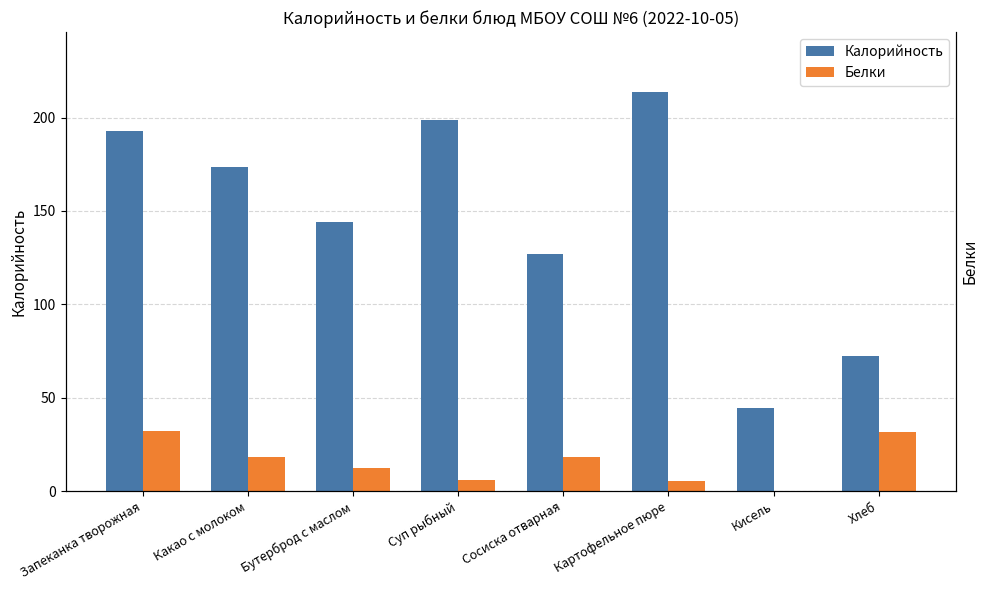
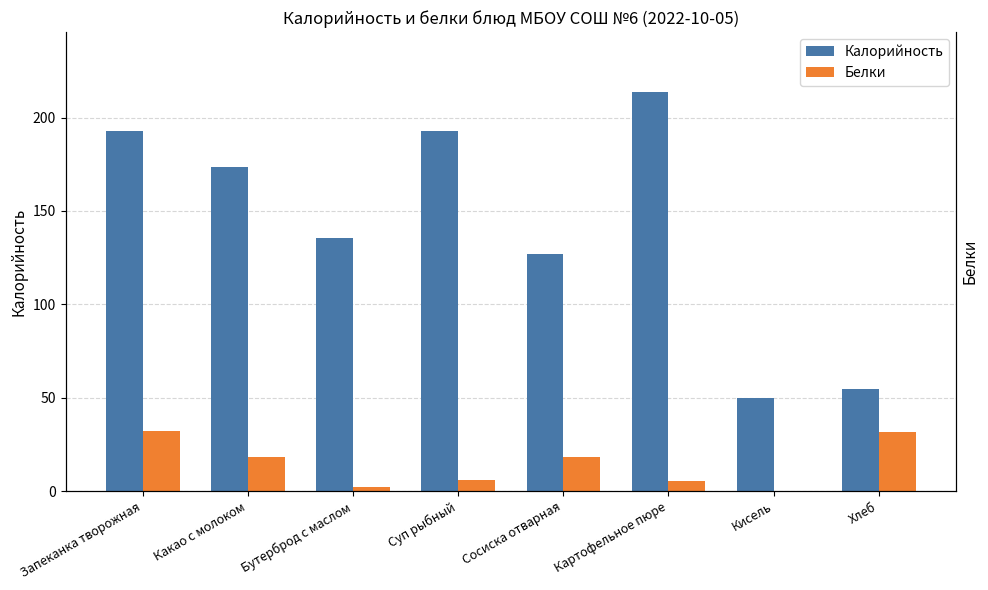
  {
    "Калорийность": {
      "Запеканка творожная": 193,
      "Какао с молоком": 174,
-     "Бутерброд с маслом": 144,
-     "Суп рыбный": 199,
+     "Бутерброд с маслом": 136,
+     "Суп рыбный": 193,
      "Сосиска отварная": 127,
      "Картофельное пюре": 214,
-     "Кисель": 45,
-     "Хлеб": 72
+     "Кисель": 50,
+     "Хлеб": 55
    },
    "Белки": {
      "Запеканка творожная": 32,
      "Какао с молоком": 18,
-     "Бутерброд с маслом": 13,
+     "Бутерброд с маслом": 2,
      "Суп рыбный": 6,
      "Сосиска отварная": 18,
      "Картофельное пюре": 5,
      "Кисель": 0,
      "Хлеб": 32
    }
  }
